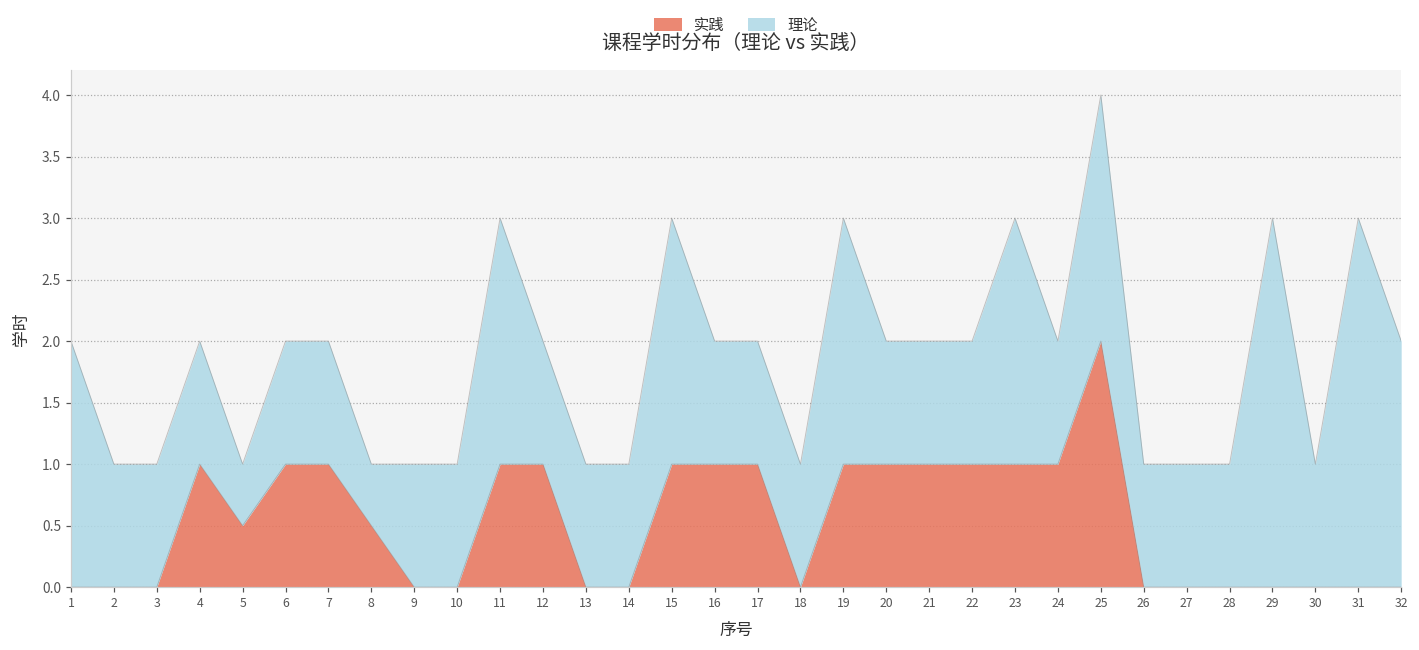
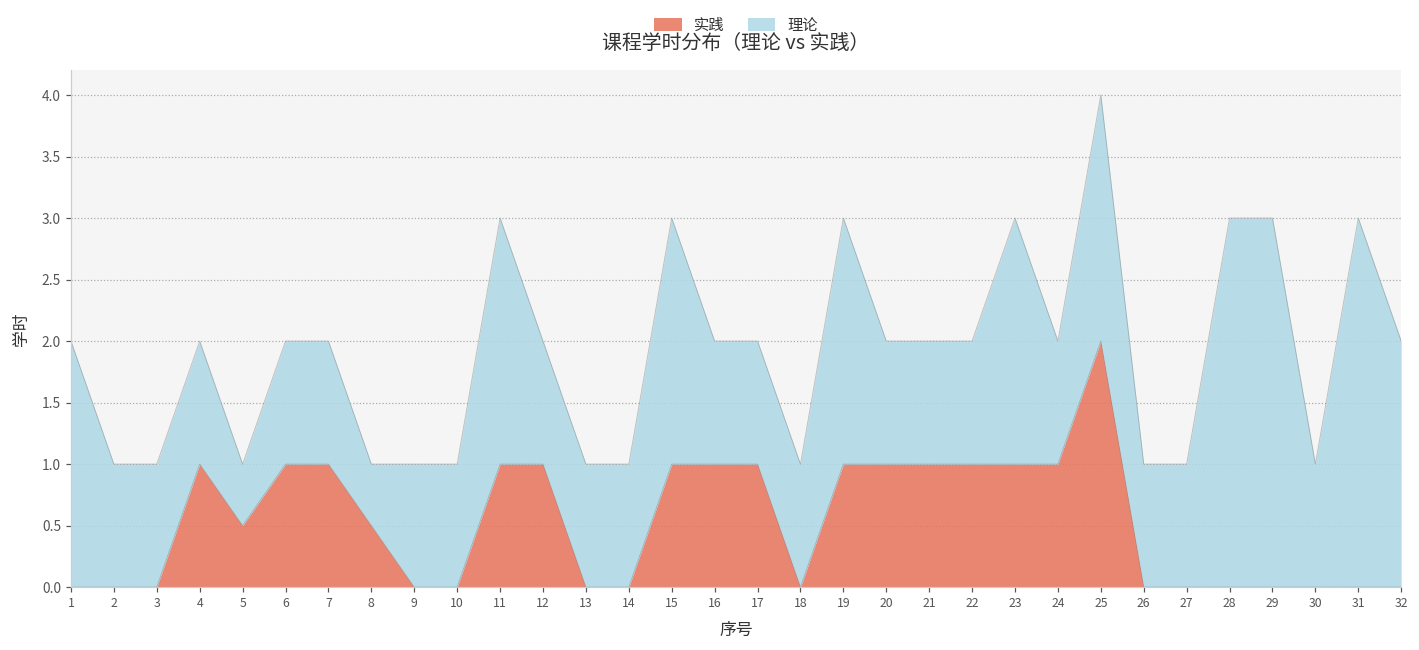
  {
    "理论": {
      "1": 2,
      "2": 1,
      "3": 1,
      "4": 2,
      "5": 1,
      "6": 2,
      "7": 2,
      "8": 1,
      "9": 1,
      "10": 1,
      "11": 3,
      "12": 2,
      "13": 1,
      "14": 1,
      "15": 3,
      "16": 2,
      "17": 2,
      "18": 1,
      "19": 3,
      "20": 2,
      "21": 2,
      "22": 2,
      "23": 3,
      "24": 2,
      "25": 4,
      "26": 1,
      "27": 1,
-     "28": 1,
+     "28": 3,
      "29": 3,
      "30": 1,
      "31": 3,
      "32": 2
    },
    "实践": {
      "1": 0,
      "2": 0,
      "3": 0,
      "4": 1,
      "5": 0.50,
      "6": 1,
      "7": 1,
      "8": 0.50,
      "9": 0,
      "10": 0,
      "11": 1,
      "12": 1,
      "13": 0,
      "14": 0,
      "15": 1,
      "16": 1,
      "17": 1,
      "18": 0,
      "19": 1,
      "20": 1,
      "21": 1,
      "22": 1,
      "23": 1,
      "24": 1,
      "25": 2,
      "26": 0,
      "27": 0,
      "28": 0,
      "29": 0,
      "30": 0,
      "31": 0,
      "32": 0
    }
  }
